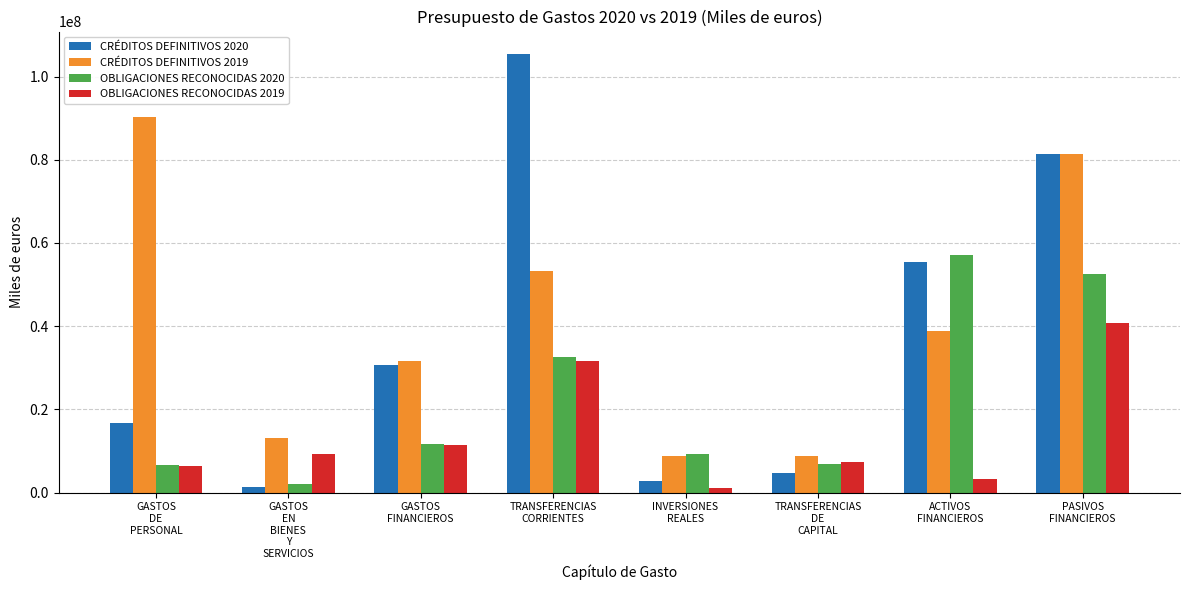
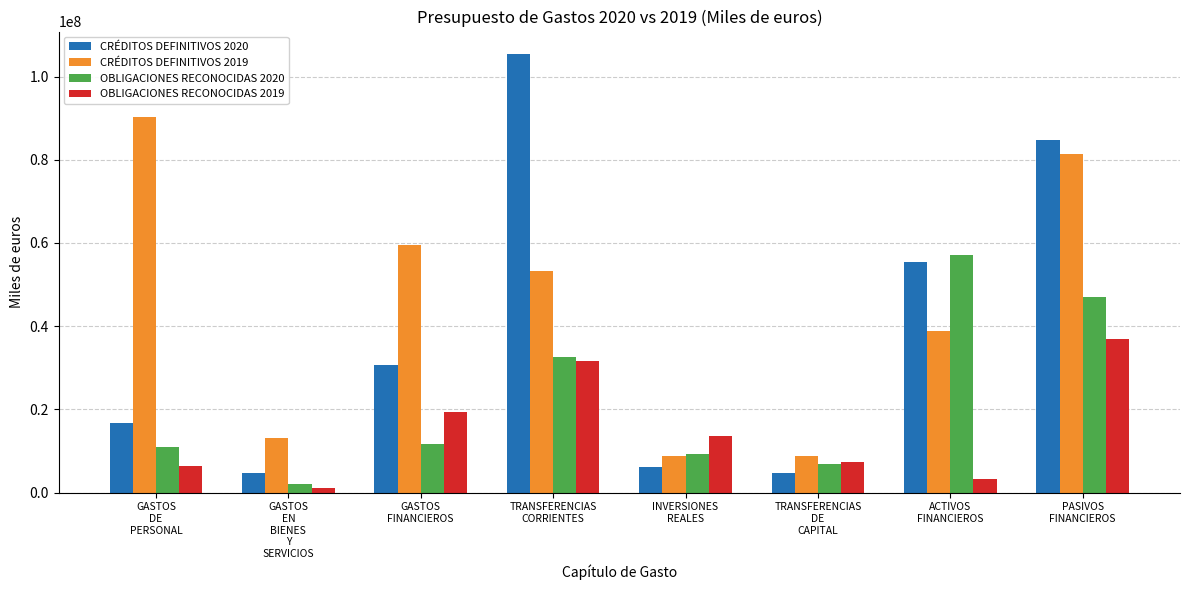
  {
    "CRÉDITOS DEFINITIVOS 2020": {
      "GASTOS DE PERSONAL": 17000000,
-     "GASTOS EN BIENES Y SERVICIOS": 1000000,
+     "GASTOS EN BIENES Y SERVICIOS": 5000000,
      "GASTOS FINANCIEROS": 31000000,
      "TRANSFERENCIAS CORRIENTES": 106000000,
-     "INVERSIONES REALES": 3000000,
+     "INVERSIONES REALES": 6000000,
      "TRANSFERENCIAS DE CAPITAL": 5000000,
      "ACTIVOS FINANCIEROS": 55000000,
-     "PASIVOS FINANCIEROS": 81000000
+     "PASIVOS FINANCIEROS": 85000000
    },
    "CRÉDITOS DEFINITIVOS 2019": {
      "GASTOS DE PERSONAL": 90000000,
      "GASTOS EN BIENES Y SERVICIOS": 13000000,
-     "GASTOS FINANCIEROS": 32000000,
+     "GASTOS FINANCIEROS": 60000000,
      "TRANSFERENCIAS CORRIENTES": 53000000,
      "INVERSIONES REALES": 9000000,
      "TRANSFERENCIAS DE CAPITAL": 9000000,
      "ACTIVOS FINANCIEROS": 39000000,
      "PASIVOS FINANCIEROS": 81000000
    },
    "OBLIGACIONES RECONOCIDAS 2020": {
-     "GASTOS DE PERSONAL": 7000000,
+     "GASTOS DE PERSONAL": 11000000,
      "GASTOS EN BIENES Y SERVICIOS": 2000000,
      "GASTOS FINANCIEROS": 12000000,
      "TRANSFERENCIAS CORRIENTES": 33000000,
      "INVERSIONES REALES": 9000000,
      "TRANSFERENCIAS DE CAPITAL": 7000000,
      "ACTIVOS FINANCIEROS": 57000000,
-     "PASIVOS FINANCIEROS": 52000000
+     "PASIVOS FINANCIEROS": 47000000
    },
    "OBLIGACIONES RECONOCIDAS 2019": {
      "GASTOS DE PERSONAL": 6000000,
-     "GASTOS EN BIENES Y SERVICIOS": 9000000,
-     "GASTOS FINANCIEROS": 12000000,
+     "GASTOS EN BIENES Y SERVICIOS": 1000000,
+     "GASTOS FINANCIEROS": 19000000,
      "TRANSFERENCIAS CORRIENTES": 32000000,
-     "INVERSIONES REALES": 1000000,
+     "INVERSIONES REALES": 14000000,
      "TRANSFERENCIAS DE CAPITAL": 7000000,
      "ACTIVOS FINANCIEROS": 3000000,
-     "PASIVOS FINANCIEROS": 41000000
+     "PASIVOS FINANCIEROS": 37000000
    }
  }
